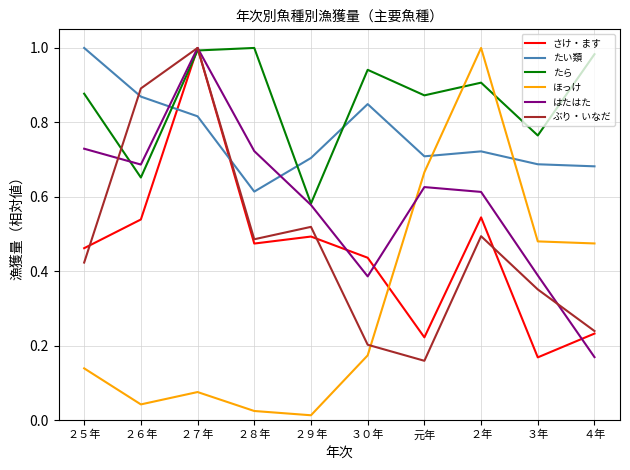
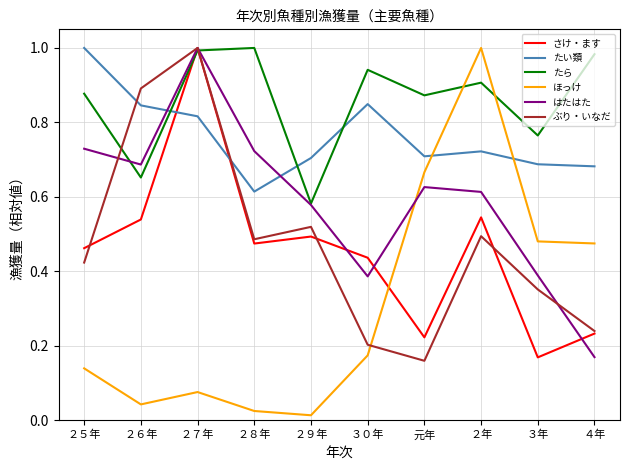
  {
    "さけ・ます": {
      "２５年": 0.46,
      "２６年": 0.54,
      "２８年": 0.47,
      "２９年": 0.49,
      "３０年": 0.44,
      "元年": 0.22,
      "２年": 0.54,
      "３年": 0.17,
      "４年": 0.23
    },
    "たい類": {
      "２５年": 1.00,
-     "２６年": 0.87,
+     "２６年": 0.85,
      "２７年": 0.82,
      "２８年": 0.61,
      "２９年": 0.70,
      "３０年": 0.85,
      "元年": 0.71,
      "２年": 0.72,
      "３年": 0.69,
      "４年": 0.68
    },
    "たら": {
      "２５年": 0.88,
      "２６年": 0.65,
      "２７年": 0.99,
      "２８年": 1.00,
      "３０年": 0.94,
      "元年": 0.87,
      "２年": 0.91,
      "３年": 0.76
    },
    "ほっけ": {
      "２５年": 0.14,
      "２６年": 0.04,
      "２７年": 0.08,
      "２８年": 0.02,
      "２９年": 0.01,
      "３０年": 0.17,
      "元年": 0.67,
      "２年": 1.00,
      "３年": 0.48,
      "４年": 0.47
    },
    "はたはた": {
      "２５年": 0.73,
      "２６年": 0.69,
      "２８年": 0.72,
      "３０年": 0.39,
      "元年": 0.63,
      "２年": 0.61,
      "３年": 0.39,
      "４年": 0.17
    },
    "ぶり・いなだ": {
      "２５年": 0.42,
      "２６年": 0.89,
      "２８年": 0.49,
      "２９年": 0.52,
      "３０年": 0.20,
      "元年": 0.16,
      "２年": 0.49,
      "３年": 0.35,
      "４年": 0.24
    }
  }
